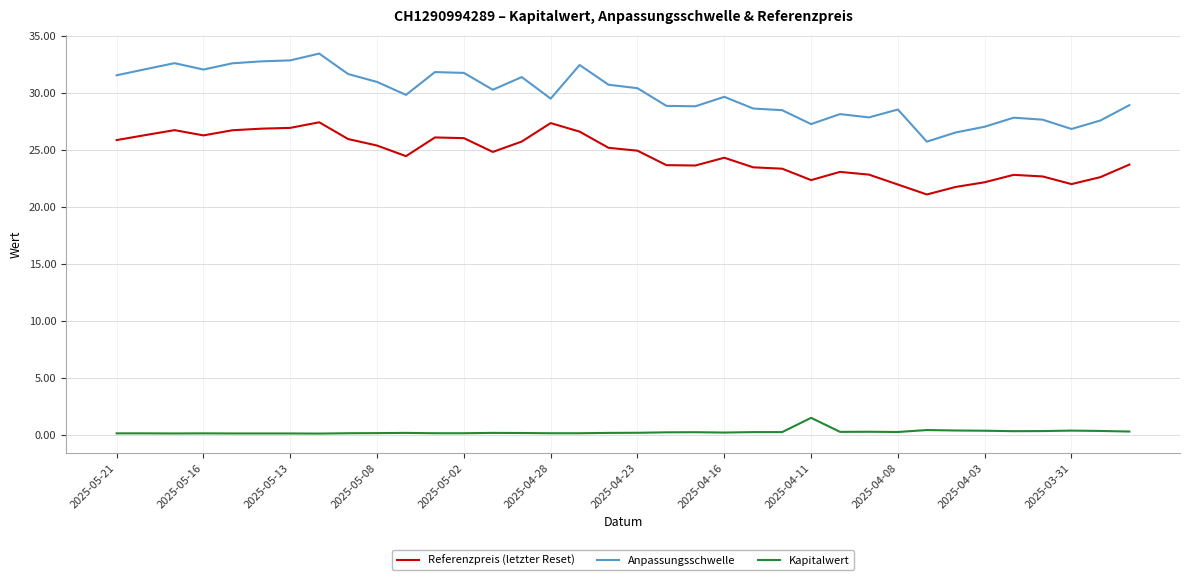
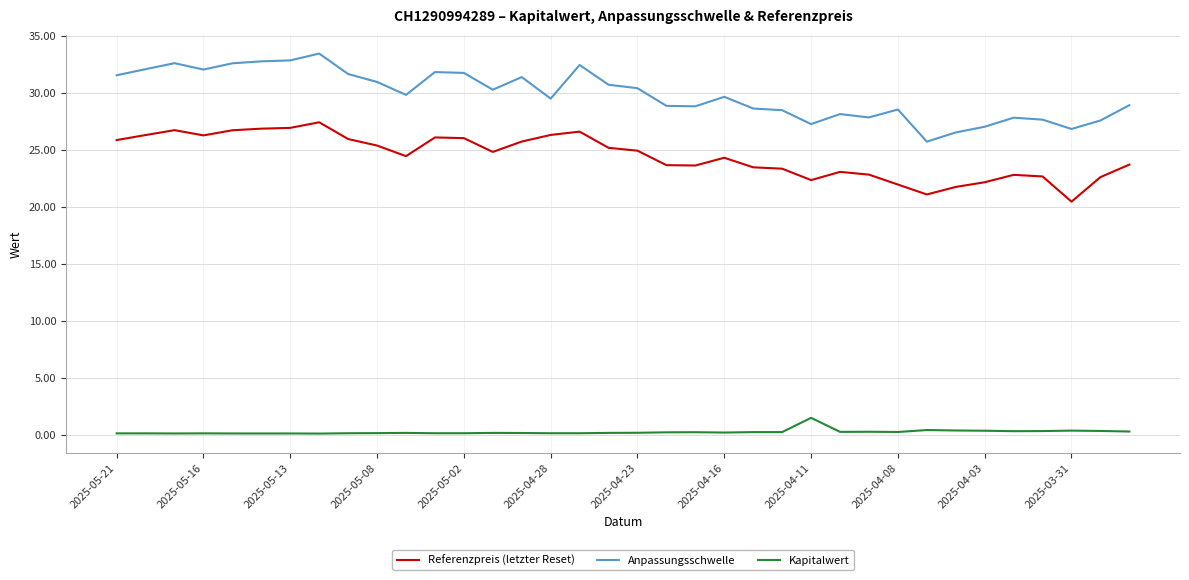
  {
    "Referenzpreis (letzter Reset)": {
      "2025-05-21": 25.8,
      "2025-05-16": 26.2,
      "2025-05-13": 26.9,
      "2025-05-08": 25.4,
      "2025-05-02": 26.0,
-     "2025-04-28": 27.3,
+     "2025-04-28": 26.3,
      "2025-04-23": 24.9,
      "2025-04-16": 24.3,
      "2025-04-11": 22.3,
      "2025-04-08": 21.9,
      "2025-04-03": 22.1,
-     "2025-03-31": 22.0
+     "2025-03-31": 20.4
    },
    "Anpassungsschwelle": {
      "2025-05-21": 31.5,
      "2025-05-16": 32.0,
      "2025-05-13": 32.8,
      "2025-05-08": 30.9,
      "2025-05-02": 31.7,
      "2025-04-28": 29.5,
      "2025-04-23": 30.4,
      "2025-04-16": 29.6,
      "2025-04-11": 27.2,
      "2025-04-08": 28.5,
      "2025-04-03": 27.0,
      "2025-03-31": 26.8
    },
    "Kapitalwert": {
      "2025-05-21": 0.1,
      "2025-05-16": 0.1,
      "2025-05-13": 0.1,
      "2025-05-08": 0.1,
      "2025-05-02": 0.1,
      "2025-04-28": 0.1,
      "2025-04-23": 0.2,
      "2025-04-16": 0.2,
      "2025-04-11": 1.5,
      "2025-04-08": 0.2,
      "2025-04-03": 0.3,
      "2025-03-31": 0.4
    }
  }
